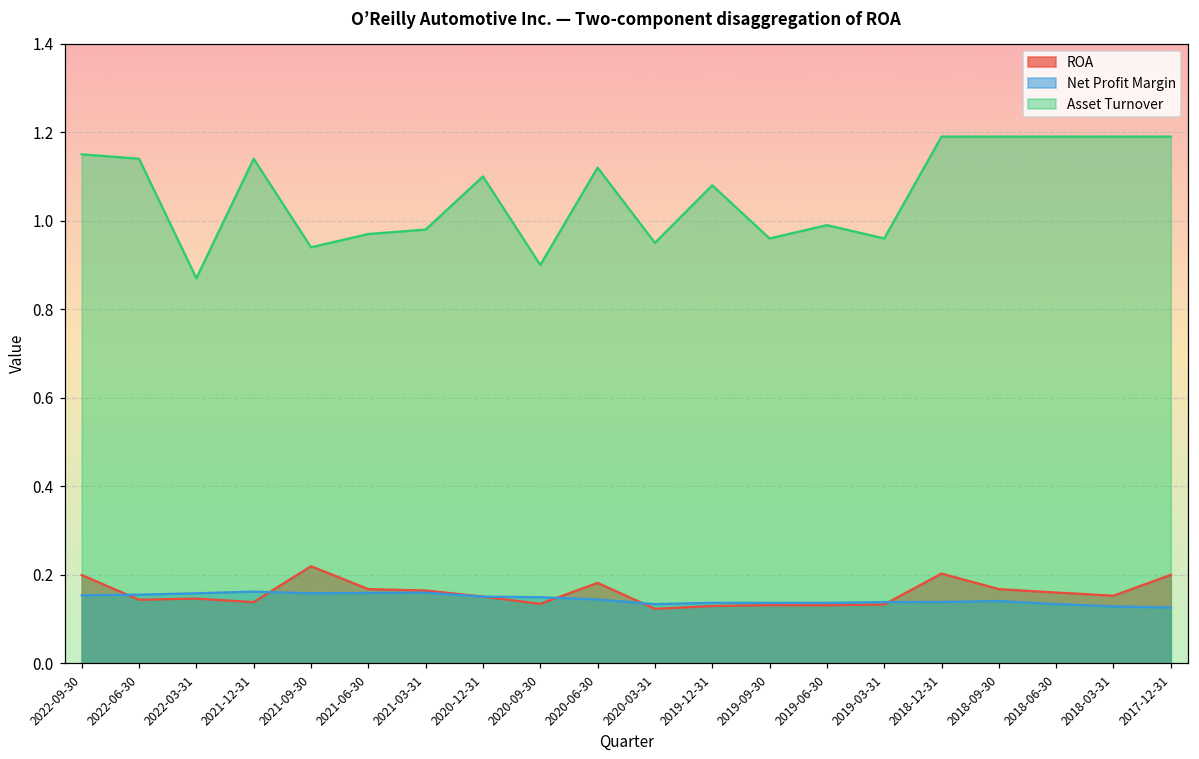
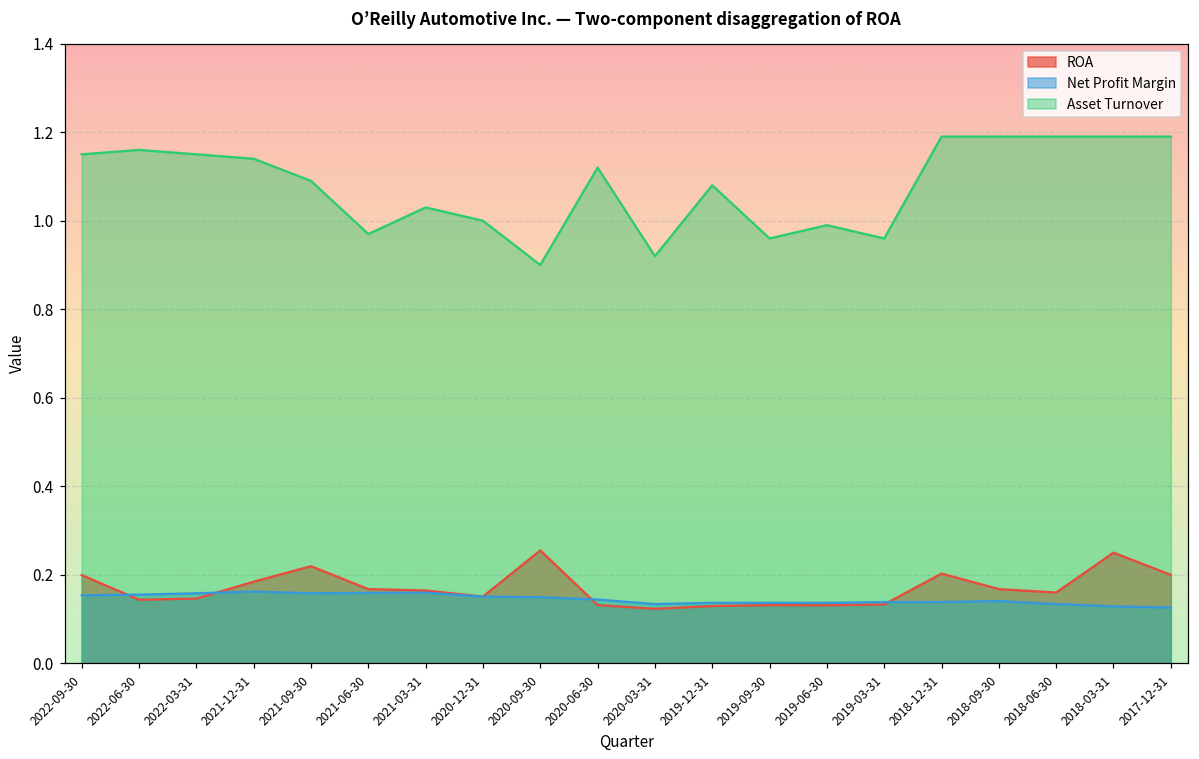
  {
    "ROA": {
      "2022-09-30": 0.20,
      "2022-06-30": 0.14,
      "2022-03-31": 0.15,
-     "2021-12-31": 0.14,
+     "2021-12-31": 0.18,
      "2021-09-30": 0.22,
      "2021-06-30": 0.17,
-     "2020-09-30": 0.13,
-     "2020-06-30": 0.18,
+     "2020-09-30": 0.26,
+     "2020-06-30": 0.13,
      "2020-03-31": 0.12,
      "2019-12-31": 0.13,
      "2018-12-31": 0.20,
      "2018-09-30": 0.17,
      "2018-06-30": 0.16,
-     "2018-03-31": 0.15,
+     "2018-03-31": 0.25,
      "2017-12-31": 0.20
    },
    "Net Profit Margin": {
      "2022-09-30": 0.15,
      "2022-06-30": 0.16,
      "2022-03-31": 0.16,
      "2021-12-31": 0.16,
      "2021-09-30": 0.16,
      "2021-06-30": 0.16,
      "2020-09-30": 0.15,
      "2020-06-30": 0.14,
      "2020-03-31": 0.13,
      "2019-12-31": 0.14,
      "2018-12-31": 0.14,
      "2018-09-30": 0.14,
      "2018-06-30": 0.13,
      "2018-03-31": 0.13,
      "2017-12-31": 0.13
    },
    "Asset Turnover": {
      "2022-09-30": 1.15,
-     "2022-06-30": 1.14,
-     "2022-03-31": 0.87,
+     "2022-06-30": 1.16,
+     "2022-03-31": 1.15,
      "2021-12-31": 1.14,
-     "2021-09-30": 0.94,
+     "2021-09-30": 1.09,
      "2021-06-30": 0.97,
-     "2021-03-31": 0.98,
-     "2020-12-31": 1.1,
+     "2021-03-31": 1.03,
+     "2020-12-31": 1.0,
      "2020-09-30": 0.90,
      "2020-06-30": 1.12,
-     "2020-03-31": 0.95,
+     "2020-03-31": 0.92,
      "2019-12-31": 1.08,
      "2019-09-30": 0.96,
      "2019-06-30": 0.99,
      "2019-03-31": 0.96,
      "2018-12-31": 1.19,
      "2018-09-30": 1.19,
      "2018-06-30": 1.19,
      "2018-03-31": 1.19,
      "2017-12-31": 1.19
    }
  }
